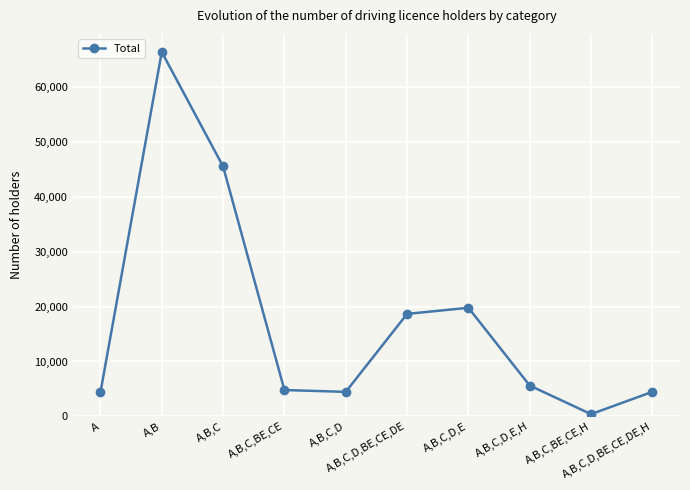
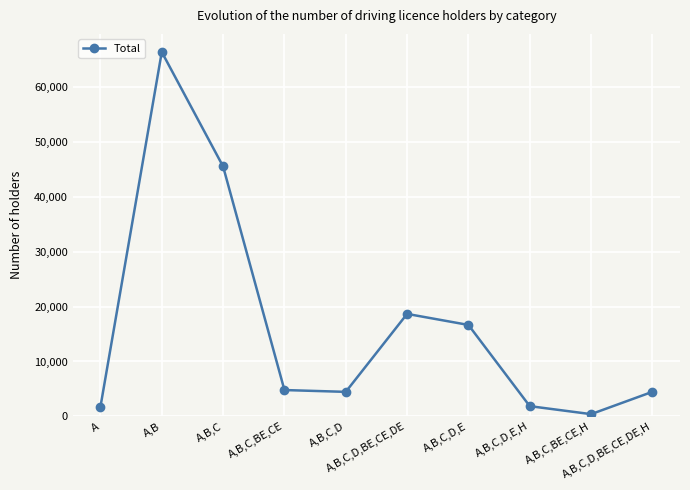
  {
-   "A": "4,000",
+   "A": "2,000",
    "A,B": "66,000",
    "A,B,C": "45,000",
    "A,B,C,BE,CE": "5,000",
    "A,B,C,D": "4,000",
    "A,B,C,D,BE,CE,DE": "19,000",
-   "A,B,C,D,E": "20,000",
-   "A,B,C,D,E,H": "6,000",
+   "A,B,C,D,E": "17,000",
+   "A,B,C,D,E,H": "2,000",
    "A,B,C,BE,CE,H": "0",
    "A,B,C,D,BE,CE,DE,H": "4,000"
  }
